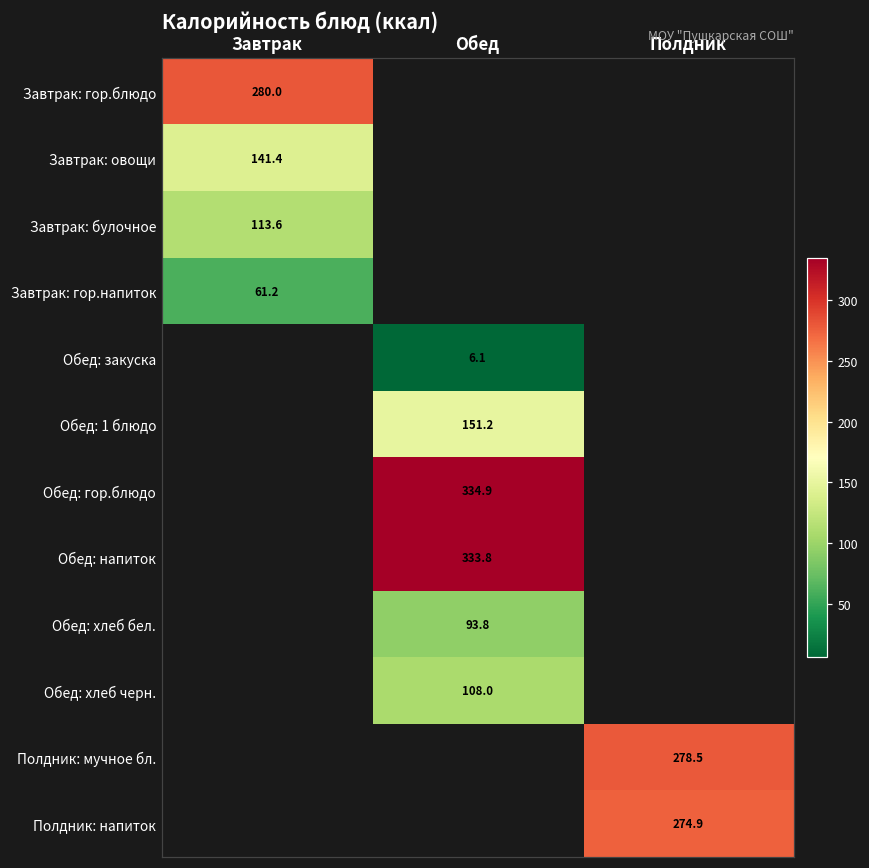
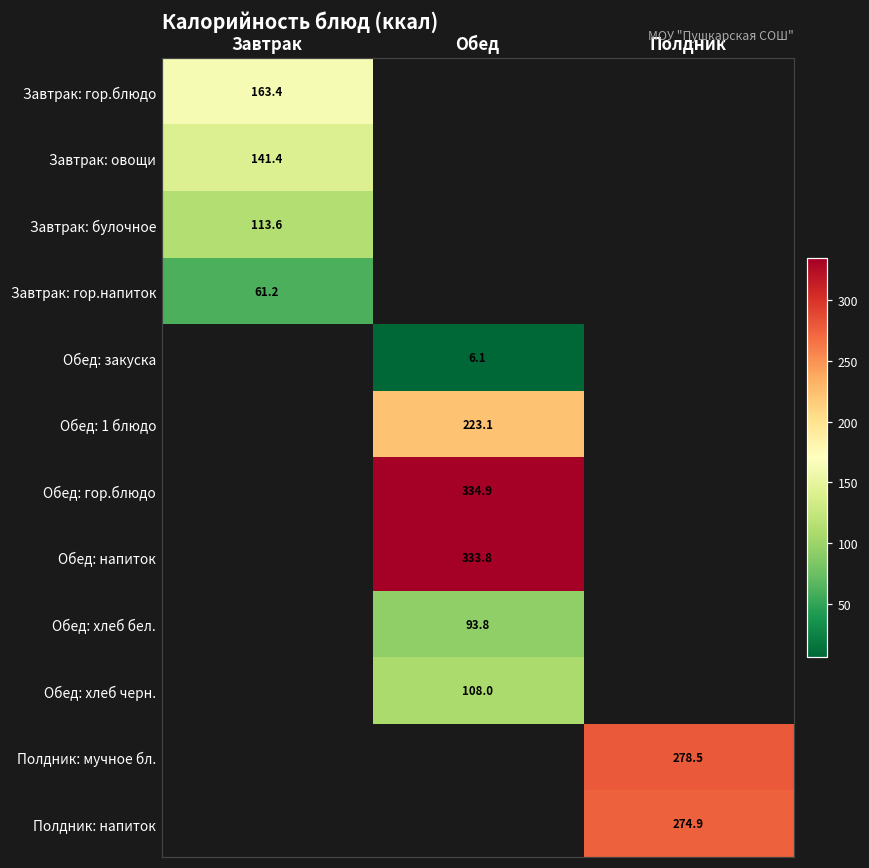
  {
    "Завтрак: гор.блюдо": {
-     "Завтрак": 280.0
+     "Завтрак": 163.4
    },
    "Завтрак: овощи": {
      "Завтрак": 141.4
    },
    "Завтрак: булочное": {
      "Завтрак": 113.6
    },
    "Завтрак: гор.напиток": {
      "Завтрак": 61.2
    },
    "Обед: закуска": {
      "Обед": 6.1
    },
    "Обед: 1 блюдо": {
-     "Обед": 151.2
+     "Обед": 223.1
    },
    "Обед: гор.блюдо": {
      "Обед": 334.9
    },
    "Обед: напиток": {
      "Обед": 333.8
    },
    "Обед: хлеб бел.": {
      "Обед": 93.8
    },
    "Обед: хлеб черн.": {
      "Обед": 108.0
    },
    "Полдник: мучное бл.": {
      "Полдник": 278.5
    },
    "Полдник: напиток": {
      "Полдник": 274.9
    }
  }
